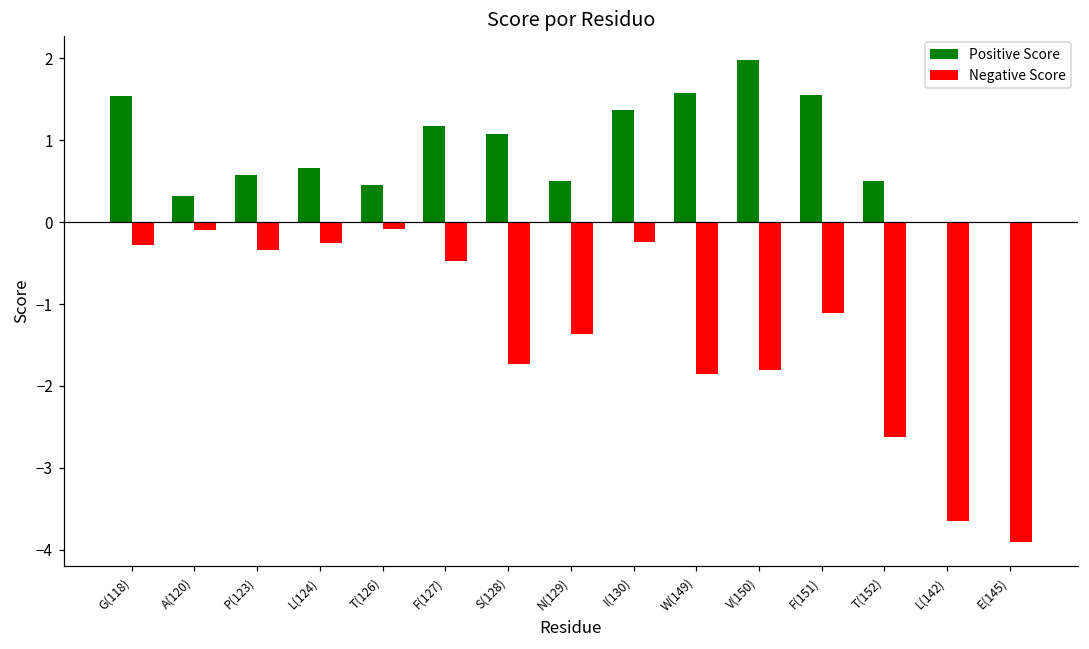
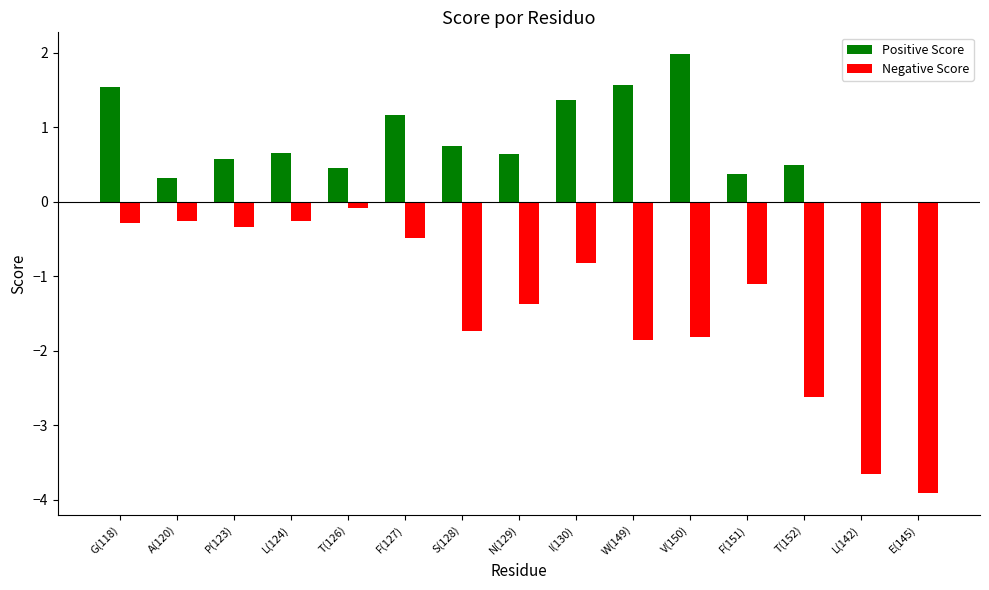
  {
    "Positive Score": {
      "G(118)": 1.5,
      "A(120)": 0.3,
      "P(123)": 0.6,
      "L(124)": 0.7,
      "T(126)": 0.5,
      "F(127)": 1.2,
-     "S(128)": 1.1,
-     "N(129)": 0.5,
+     "S(128)": 0.8,
+     "N(129)": 0.6,
      "I(130)": 1.4,
      "W(149)": 1.6,
      "V(150)": 2.0,
-     "F(151)": 1.6,
+     "F(151)": 0.4,
      "T(152)": 0.5,
      "L(142)": 0.0,
      "E(145)": 0.0
    },
    "Negative Score": {
      "G(118)": -0.3,
-     "A(120)": -0.1,
+     "A(120)": -0.3,
      "P(123)": -0.3,
      "L(124)": -0.3,
      "T(126)": -0.1,
      "F(127)": -0.5,
      "S(128)": -1.7,
      "N(129)": -1.4,
-     "I(130)": -0.2,
+     "I(130)": -0.8,
      "W(149)": -1.9,
      "V(150)": -1.8,
      "F(151)": -1.1,
      "T(152)": -2.6,
      "L(142)": -3.6,
      "E(145)": -3.9
    }
  }
